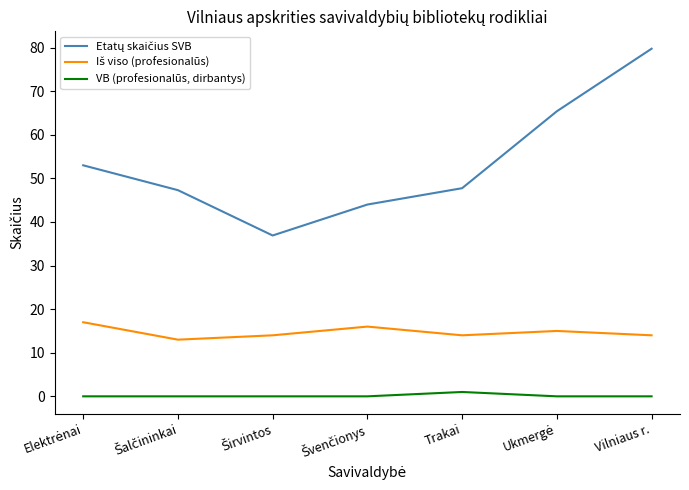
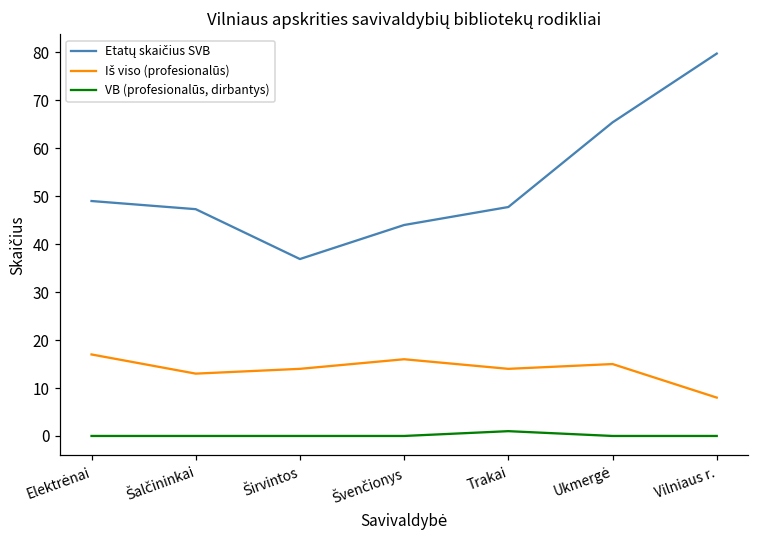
  {
    "Etatų skaičius SVB": {
-     "Elektrėnai": 53,
+     "Elektrėnai": 49,
      "Šalčininkai": 47,
      "Širvintos": 37,
      "Švenčionys": 44,
      "Trakai": 48,
      "Ukmergė": 65,
      "Vilniaus r.": 80
    },
    "Iš viso (profesionalūs)": {
      "Elektrėnai": 17,
      "Šalčininkai": 13,
      "Širvintos": 14,
      "Švenčionys": 16,
      "Trakai": 14,
      "Ukmergė": 15,
-     "Vilniaus r.": 14
+     "Vilniaus r.": 8
    },
    "VB (profesionalūs, dirbantys)": {
      "Elektrėnai": 0,
      "Šalčininkai": 0,
      "Širvintos": 0,
      "Švenčionys": 0,
      "Trakai": 1,
      "Ukmergė": 0,
      "Vilniaus r.": 0
    }
  }
